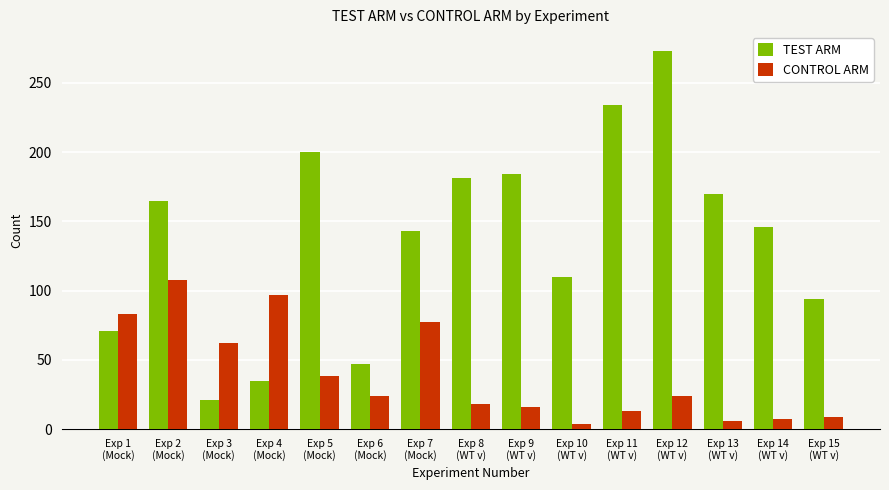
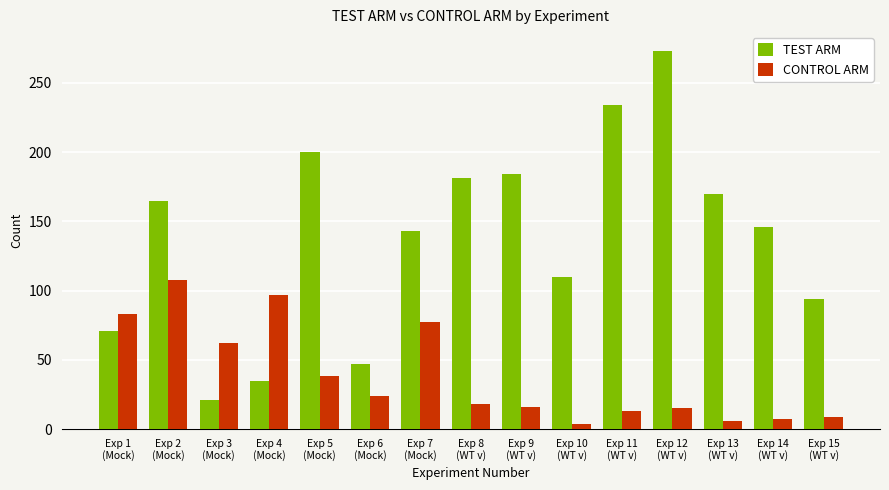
  {
    "TEST ARM": {
      "Exp 1 (Mock)": 71,
      "Exp 2 (Mock)": 165,
      "Exp 3 (Mock)": 21,
      "Exp 4 (Mock)": 35,
      "Exp 5 (Mock)": 200,
      "Exp 6 (Mock)": 47,
      "Exp 7 (Mock)": 143,
      "Exp 8 (WT v)": 181,
      "Exp 9 (WT v)": 184,
      "Exp 10 (WT v)": 110,
      "Exp 11 (WT v)": 234,
      "Exp 12 (WT v)": 273,
      "Exp 13 (WT v)": 170,
      "Exp 14 (WT v)": 146,
      "Exp 15 (WT v)": 94
    },
    "CONTROL ARM": {
      "Exp 1 (Mock)": 83,
      "Exp 2 (Mock)": 108,
      "Exp 3 (Mock)": 62,
      "Exp 4 (Mock)": 97,
      "Exp 5 (Mock)": 38,
      "Exp 6 (Mock)": 24,
      "Exp 7 (Mock)": 77,
      "Exp 8 (WT v)": 18,
      "Exp 9 (WT v)": 16,
      "Exp 10 (WT v)": 4,
      "Exp 11 (WT v)": 13,
-     "Exp 12 (WT v)": 24,
+     "Exp 12 (WT v)": 15,
      "Exp 13 (WT v)": 6,
      "Exp 14 (WT v)": 7,
      "Exp 15 (WT v)": 9
    }
  }
